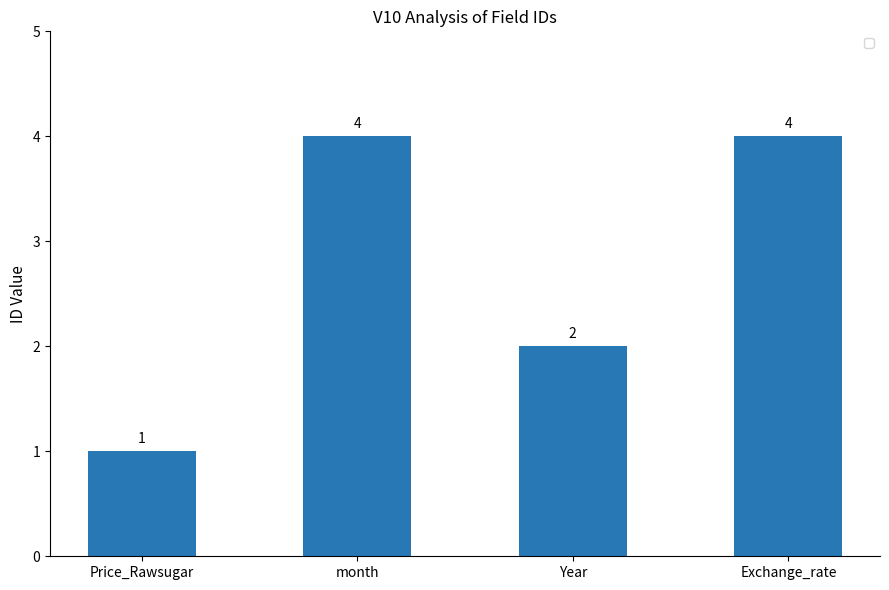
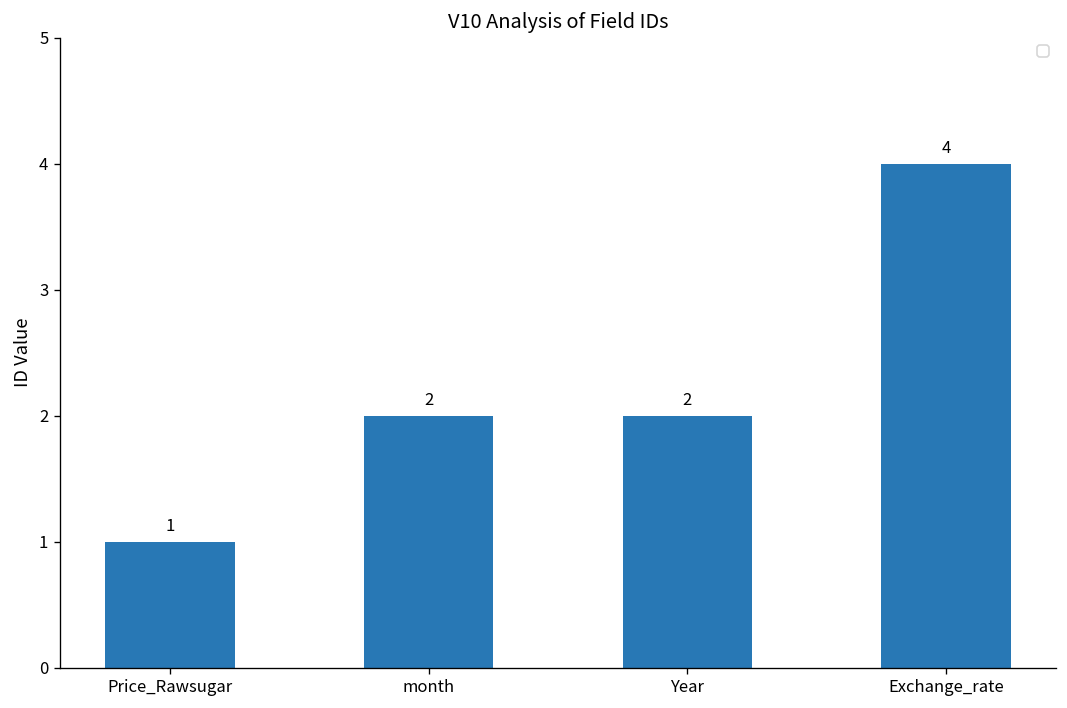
  {
    "Price_Rawsugar": 1,
-   "month": 4,
+   "month": 2,
    "Year": 2,
    "Exchange_rate": 4
  }
